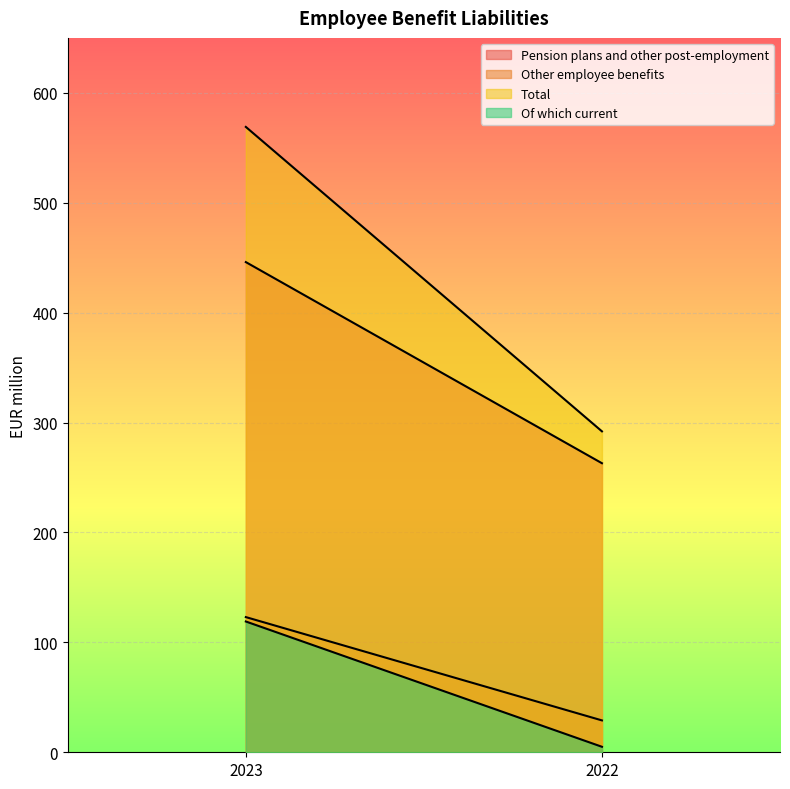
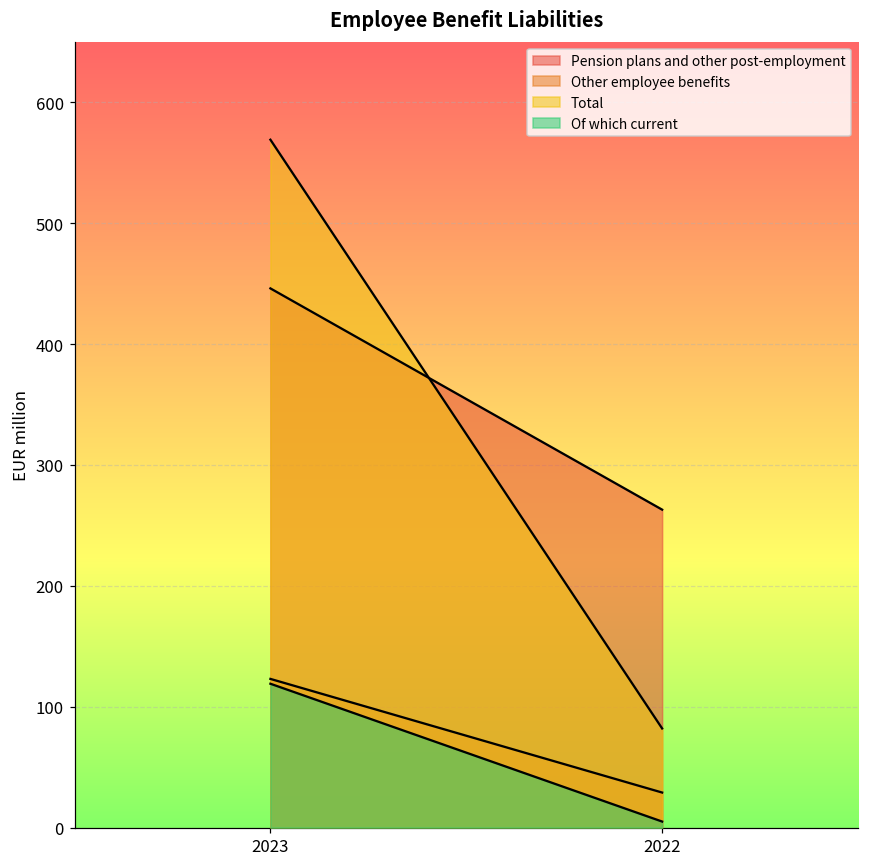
  {
    "Total": {
      "2023": 569,
-     "2022": 292
+     "2022": 82
    },
    "Of which current": {
      "2023": 119,
      "2022": 5
    }
  }
